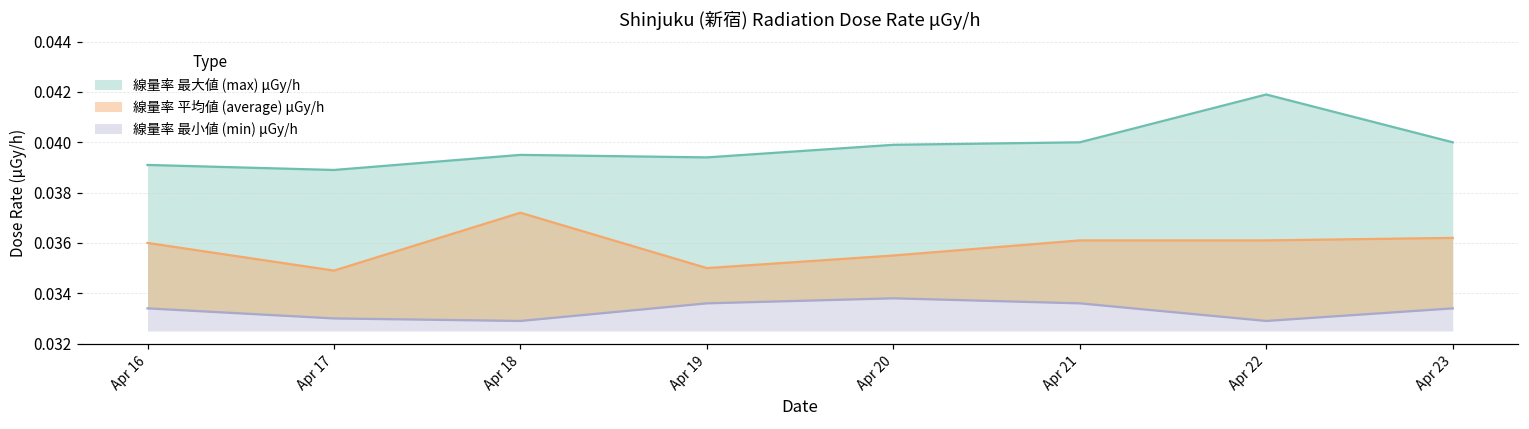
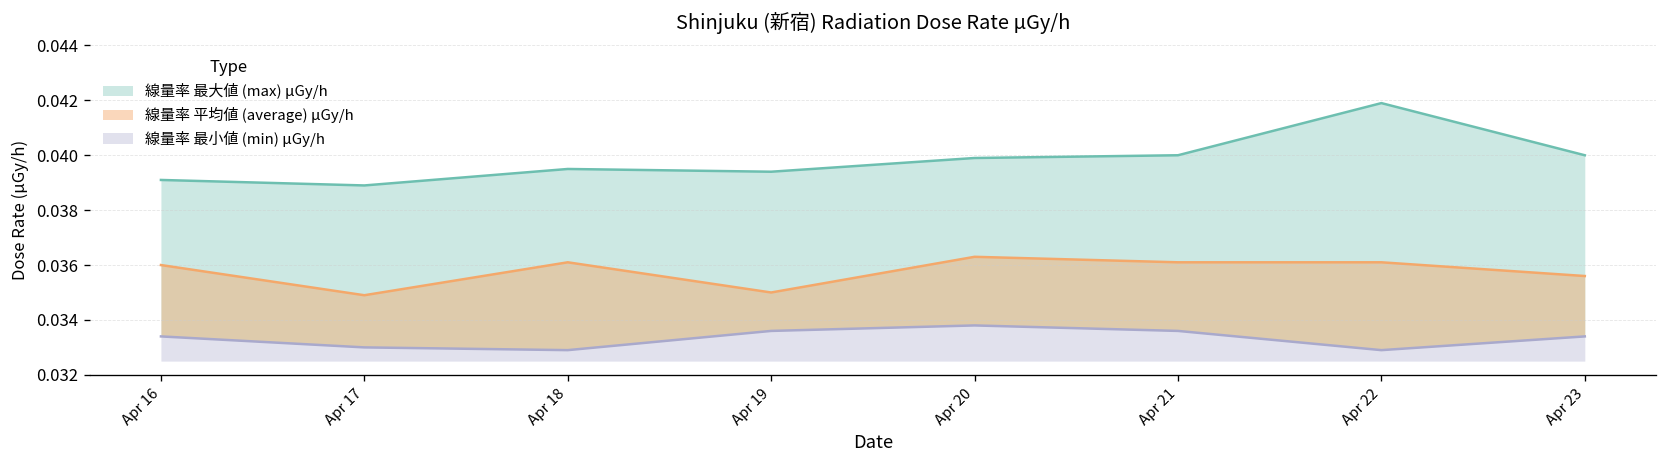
  {
    "線量率 平均値 (average) μGy/h": {
      "Apr 16": 0.0360,
      "Apr 17": 0.0349,
-     "Apr 18": 0.0372,
+     "Apr 18": 0.0361,
      "Apr 19": 0.0350,
-     "Apr 20": 0.0355,
+     "Apr 20": 0.0363,
      "Apr 21": 0.0361,
      "Apr 22": 0.0361,
-     "Apr 23": 0.0362
+     "Apr 23": 0.0356
    }
  }
